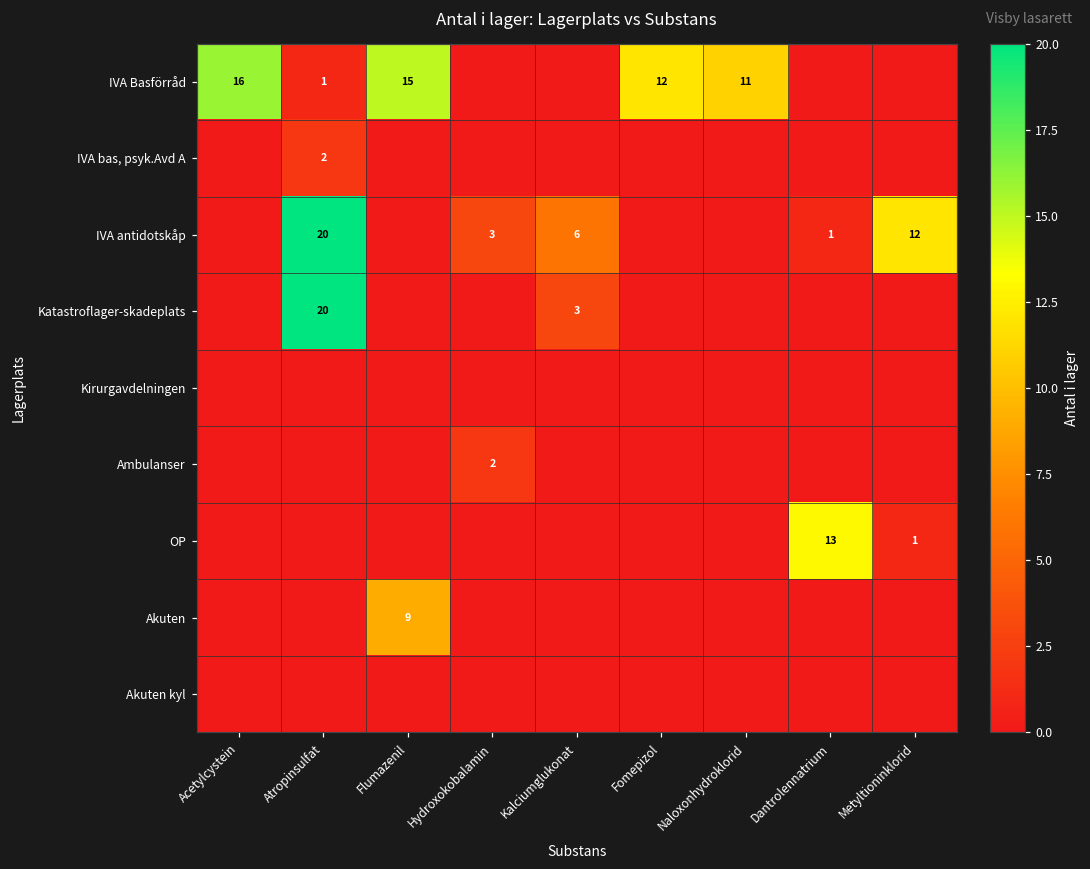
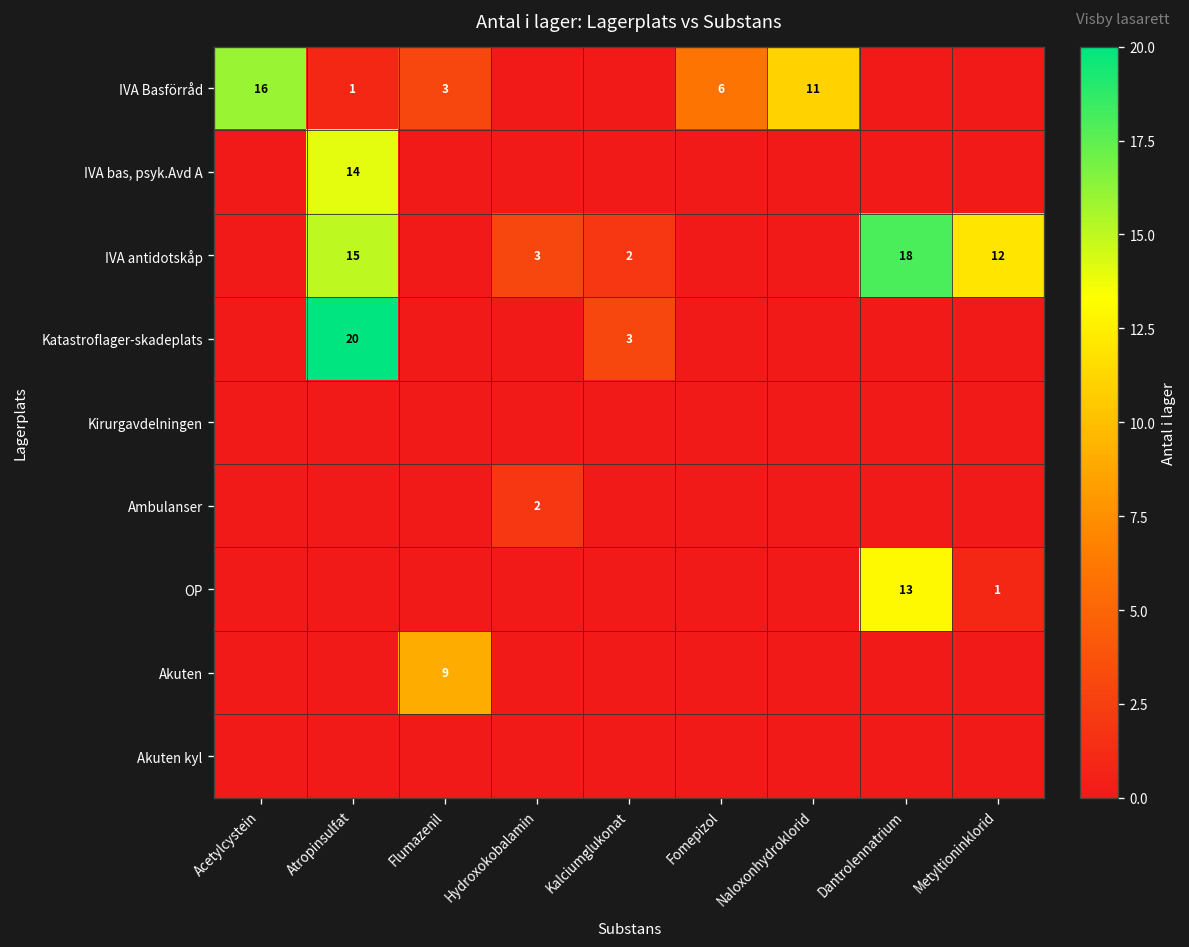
  {
    "IVA Basförråd": {
      "Acetylcystein": 16,
      "Atropinsulfat": 1,
-     "Flumazenil": 15,
-     "Fomepizol": 12,
+     "Flumazenil": 3,
+     "Fomepizol": 6,
      "Naloxonhydroklorid": 11
    },
    "IVA bas, psyk.Avd A": {
-     "Atropinsulfat": 2
+     "Atropinsulfat": 14
    },
    "IVA antidotskåp": {
-     "Atropinsulfat": 20,
+     "Atropinsulfat": 15,
      "Hydroxokobalamin": 3,
-     "Kalciumglukonat": 6,
-     "Dantrolennatrium": 1,
+     "Kalciumglukonat": 2,
+     "Dantrolennatrium": 18,
      "Metyltioninklorid": 12
    },
    "Katastroflager-skadeplats": {
      "Atropinsulfat": 20,
      "Kalciumglukonat": 3
    },
    "Ambulanser": {
      "Hydroxokobalamin": 2
    },
    "OP": {
      "Dantrolennatrium": 13,
      "Metyltioninklorid": 1
    },
    "Akuten": {
      "Flumazenil": 9
    }
  }
